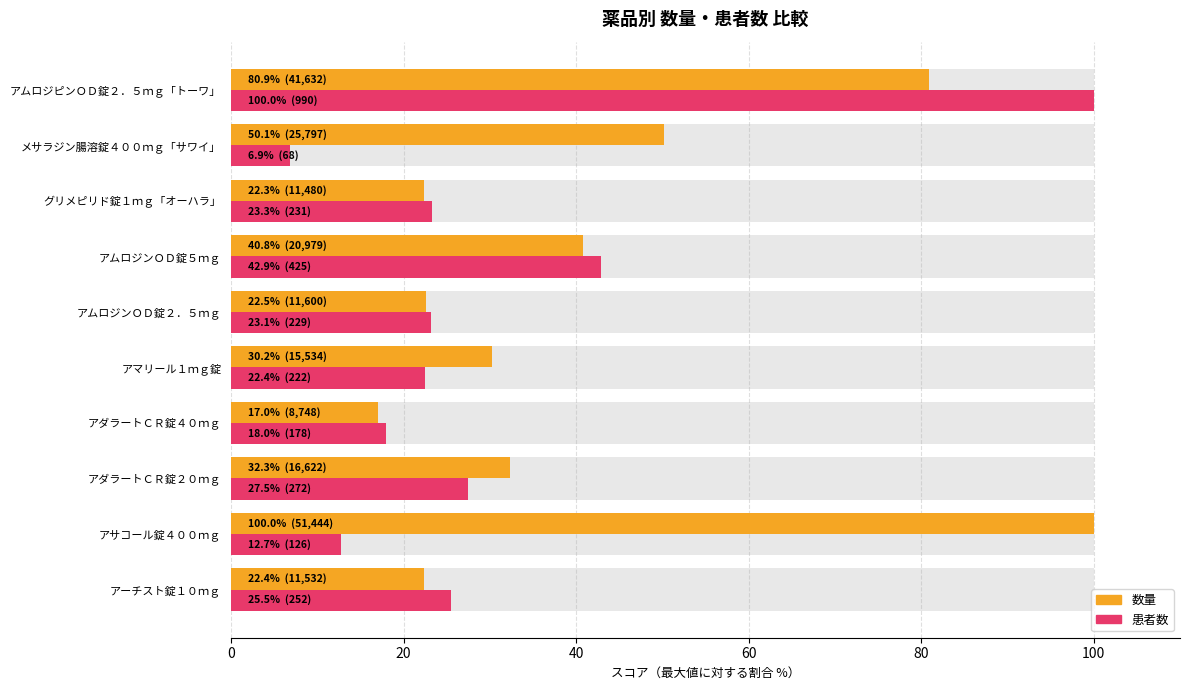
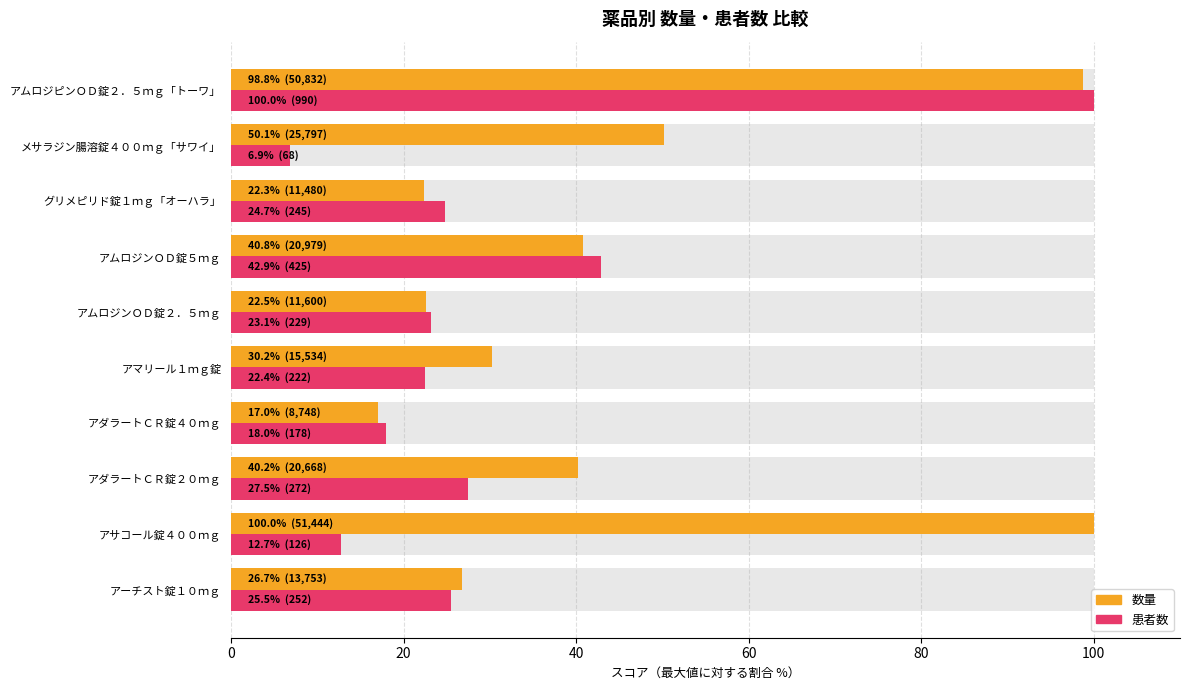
  {
    "数量": {
-     "アムロジピンＯＤ錠２．５ｍｇ「トーワ」": "80.9% (41,632)",
-     "アダラートＣＲ錠２０ｍｇ": "32.3% (16,622)",
+     "アムロジピンＯＤ錠２．５ｍｇ「トーワ」": "98.8% (50,832)",
+     "アダラートＣＲ錠２０ｍｇ": "40.2% (20,668)",
      "アサコール錠４００ｍｇ": "100.0%",
-     "アーチスト錠１０ｍｇ": "22.4% (11,532)"
+     "アーチスト錠１０ｍｇ": "26.7% (13,753)"
    },
    "患者数": {
      "アムロジピンＯＤ錠２．５ｍｇ「トーワ」": "100.0%",
-     "グリメピリド錠１ｍｇ「オーハラ」": "23.3% (231)"
+     "グリメピリド錠１ｍｇ「オーハラ」": "24.7% (245)"
    }
  }
